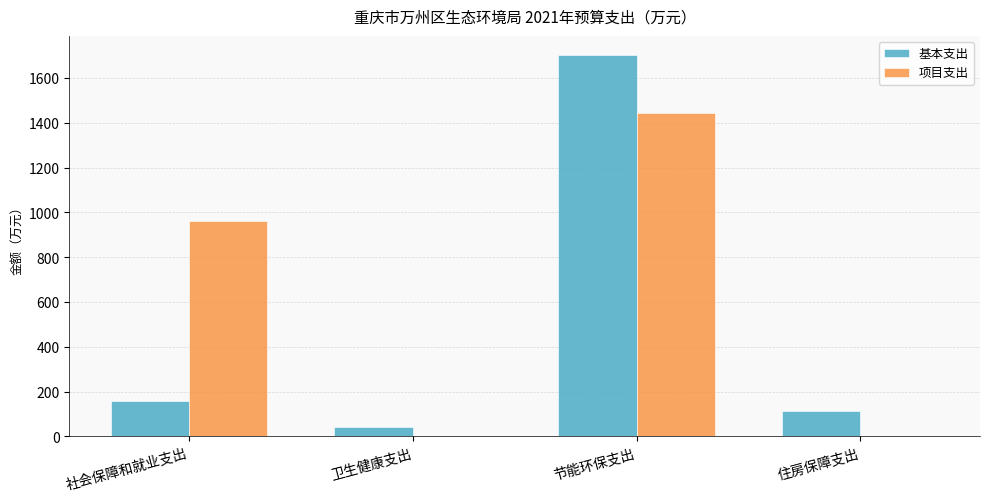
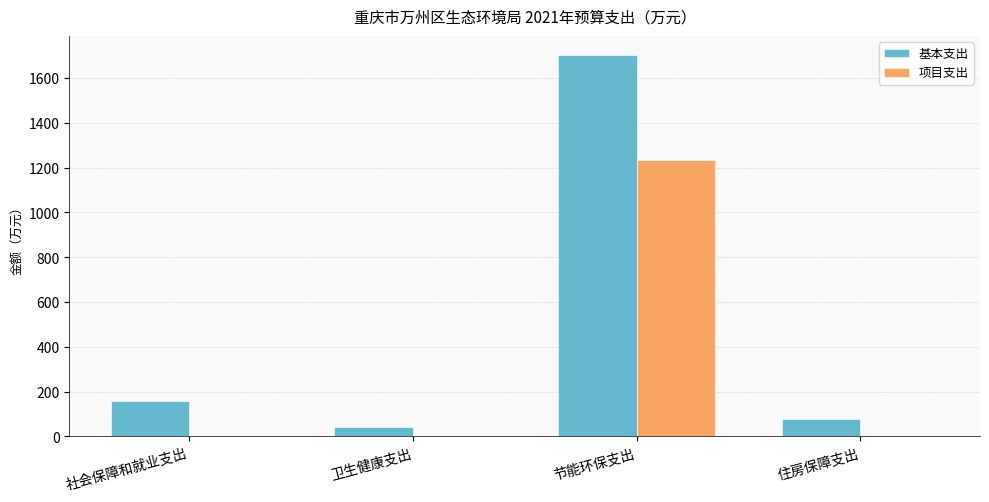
  {
    "基本支出": {
      "社会保障和就业支出": 160,
      "卫生健康支出": 40,
      "节能环保支出": 1700,
-     "住房保障支出": 120
+     "住房保障支出": 80
    },
    "项目支出": {
-     "社会保障和就业支出": 960,
+     "社会保障和就业支出": 0,
      "卫生健康支出": 0,
-     "节能环保支出": 1450,
+     "节能环保支出": 1230,
      "住房保障支出": 0
    }
  }
